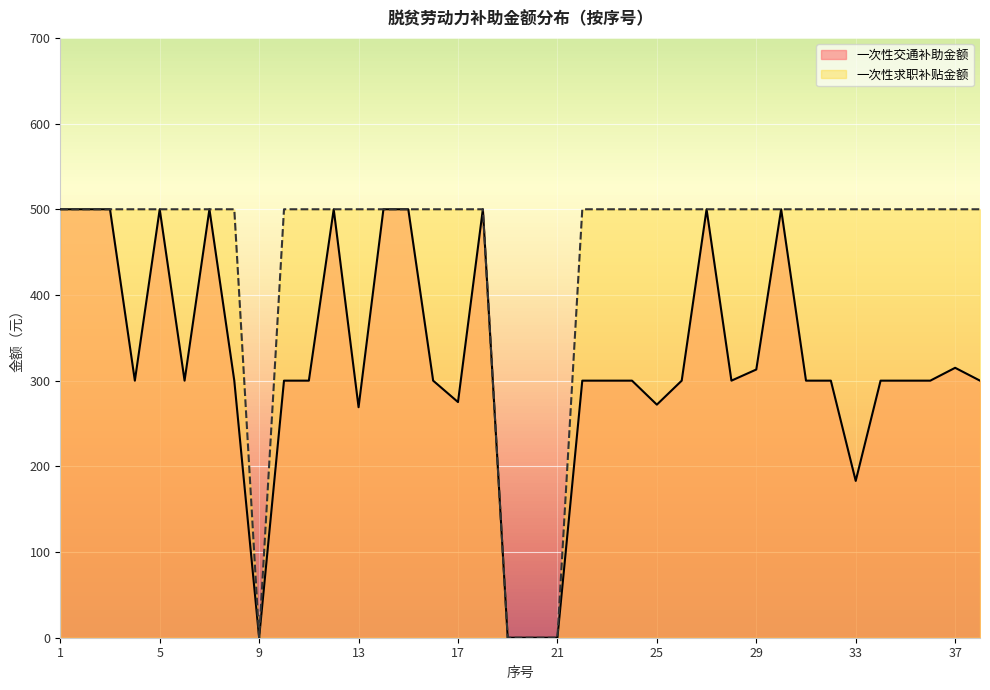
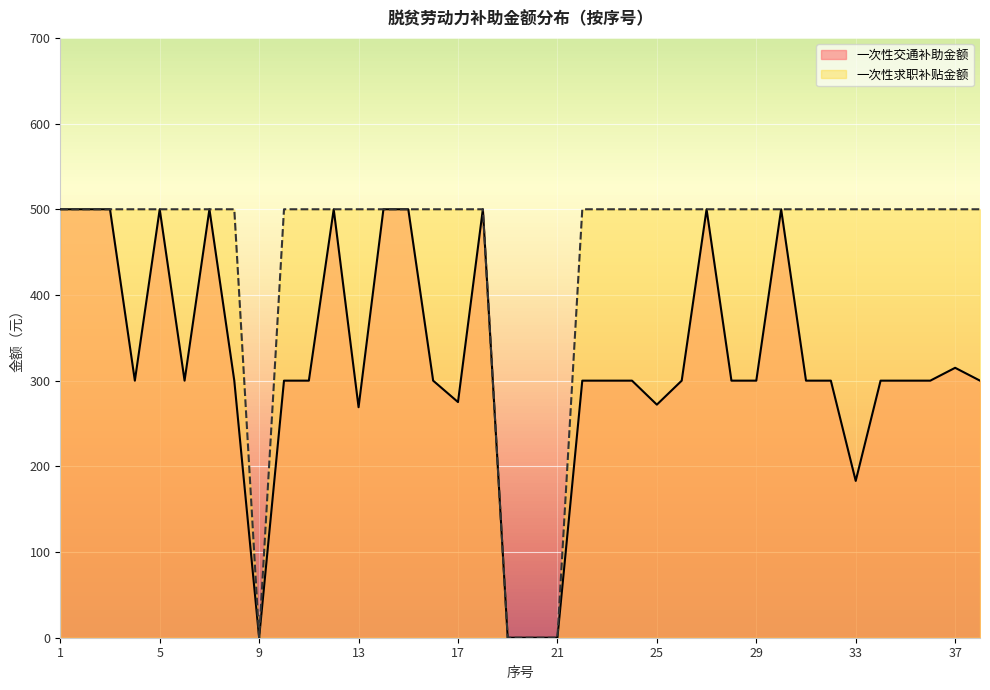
  {
    "一次性交通补助金额": {
      "13": 270,
      "17": 280,
      "25": 270,
-     "29": 310,
+     "29": 300,
      "33": 180,
      "37": 320
    },
    "一次性求职补贴金额": {
      "13": 500,
      "17": 500,
      "25": 500,
      "29": 500,
      "33": 500,
      "37": 500
    }
  }
